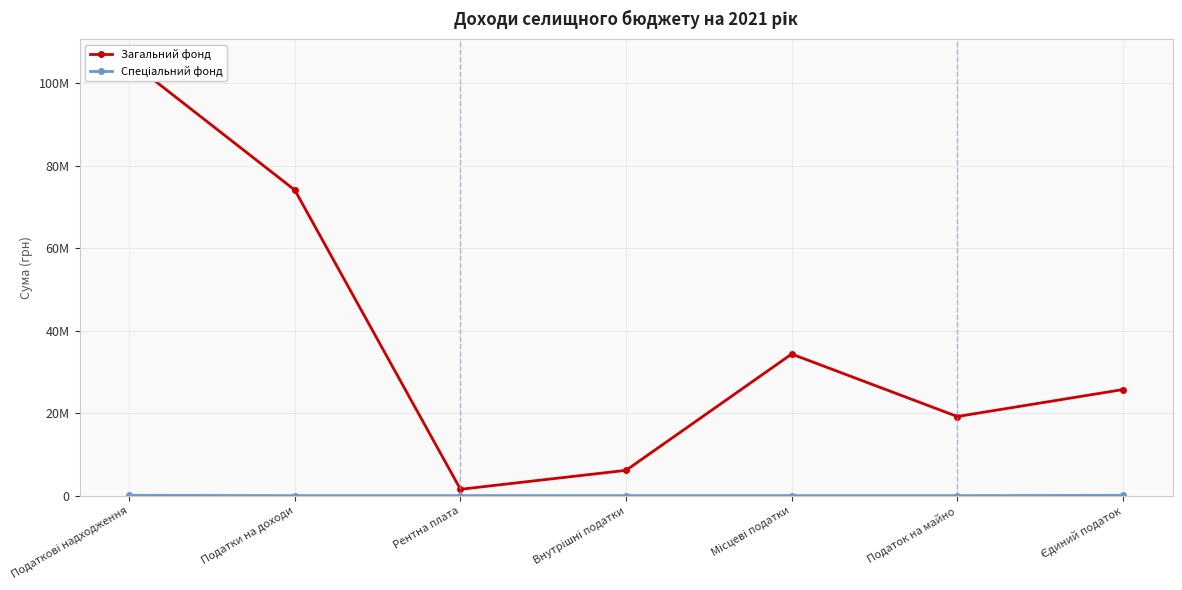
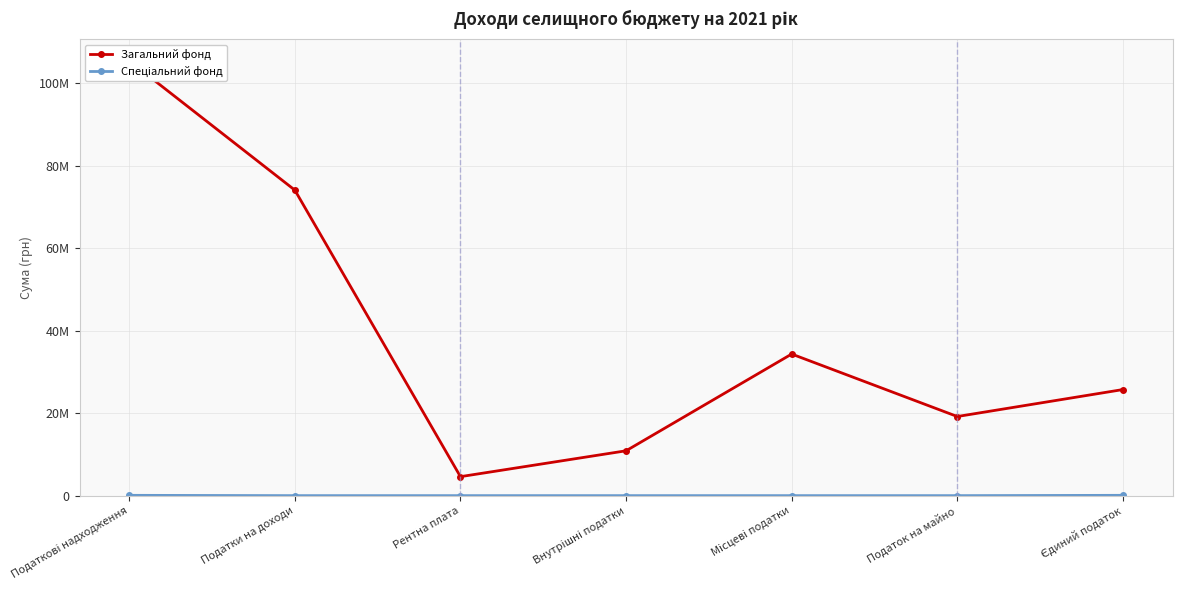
  {
    "Загальний фонд": {
      "Податки на доходи": 74000000,
-     "Рентна плата": 2000000,
-     "Внутрішні податки": 6000000,
+     "Рентна плата": 5000000,
+     "Внутрішні податки": 11000000,
      "Місцеві податки": 34000000,
      "Податок на майно": 19000000,
      "Єдиний податок": 26000000
    },
    "Спеціальний фонд": {
      "Податкові надходження": 0,
      "Податки на доходи": 0,
      "Рентна плата": 0,
      "Внутрішні податки": 0,
      "Місцеві податки": 0,
      "Податок на майно": 0,
      "Єдиний податок": 0
    }
  }
